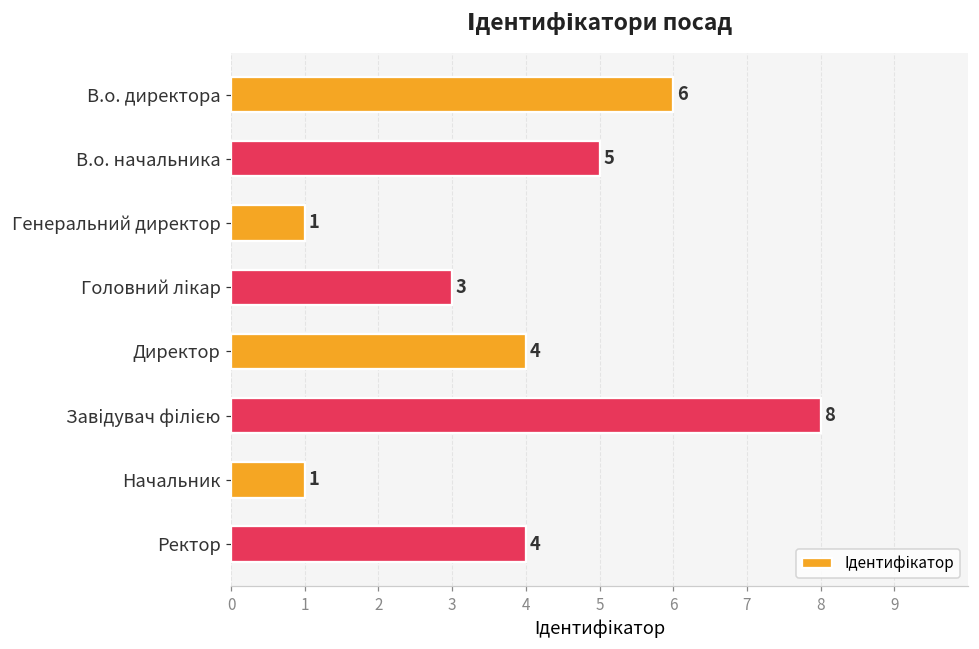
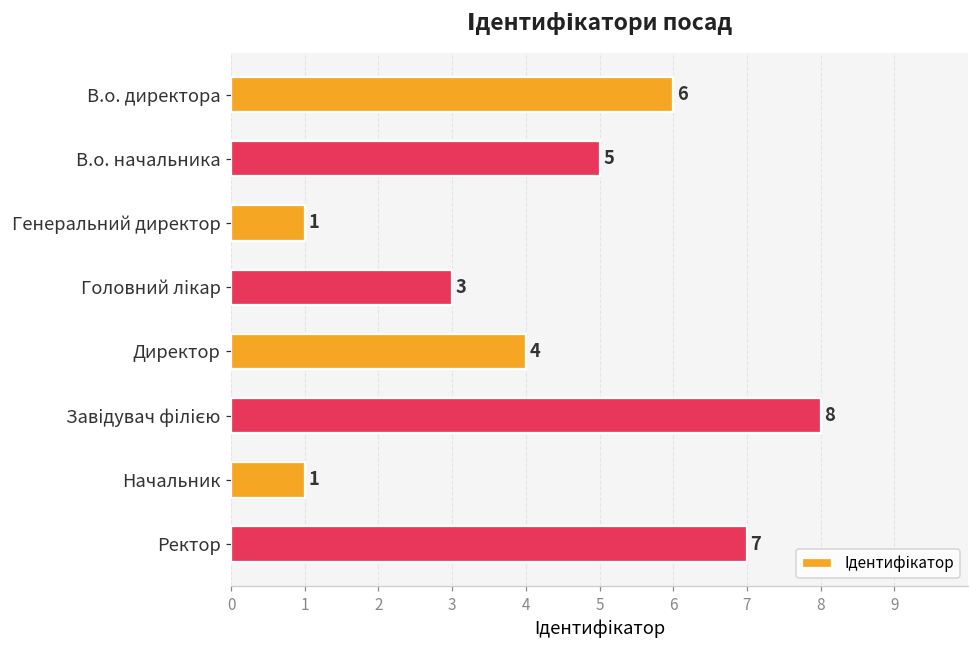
  {
    "В.о. директора": 6,
    "В.о. начальника": 5,
    "Генеральний директор": 1,
    "Головний лікар": 3,
    "Директор": 4,
    "Завідувач філією": 8,
    "Начальник": 1,
-   "Ректор": 4
+   "Ректор": 7
  }
